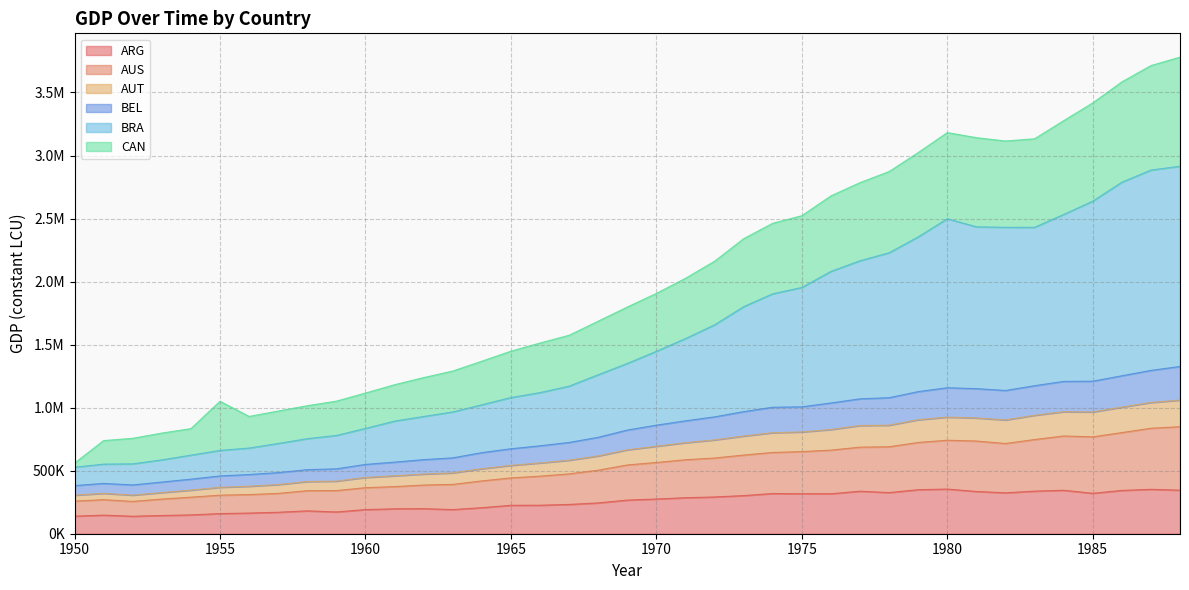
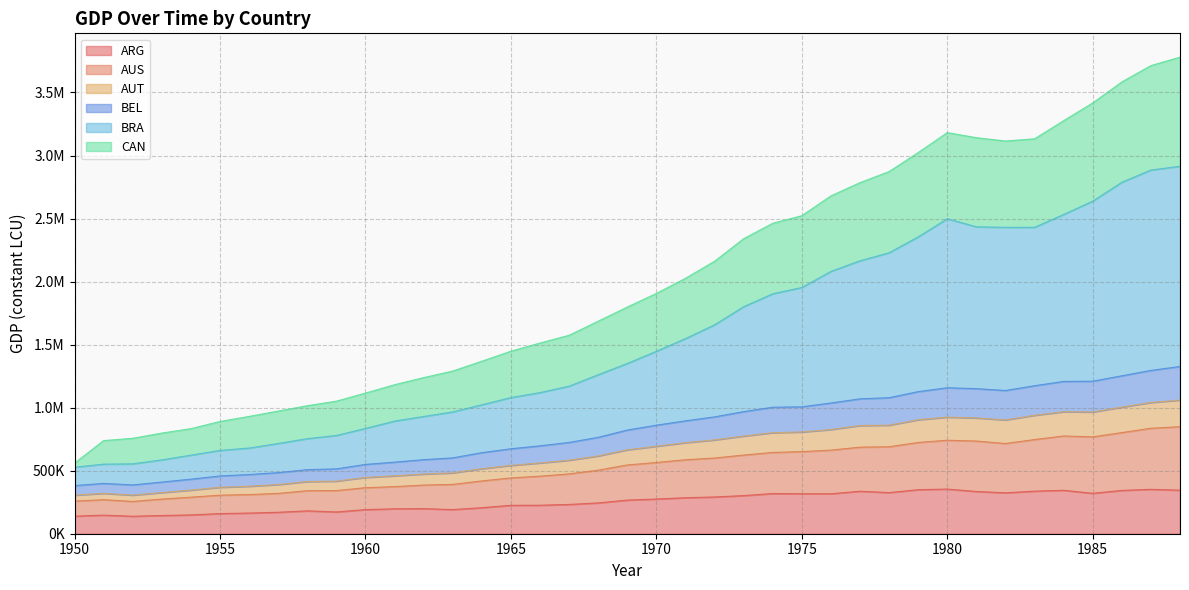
  {
    "CAN": {
      "1950": 30000,
-     "1955": 390000,
+     "1955": 230000,
      "1960": 280000,
      "1965": 370000,
      "1970": 460000,
      "1975": 570000,
      "1980": 680000,
      "1985": 780000
    }
  }
